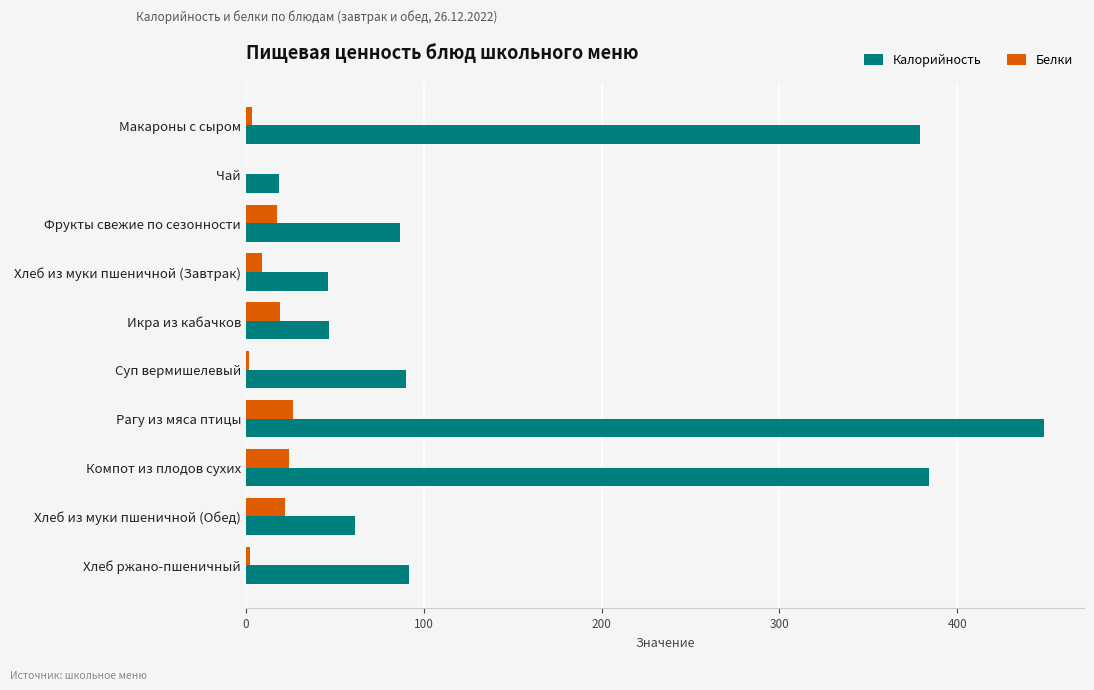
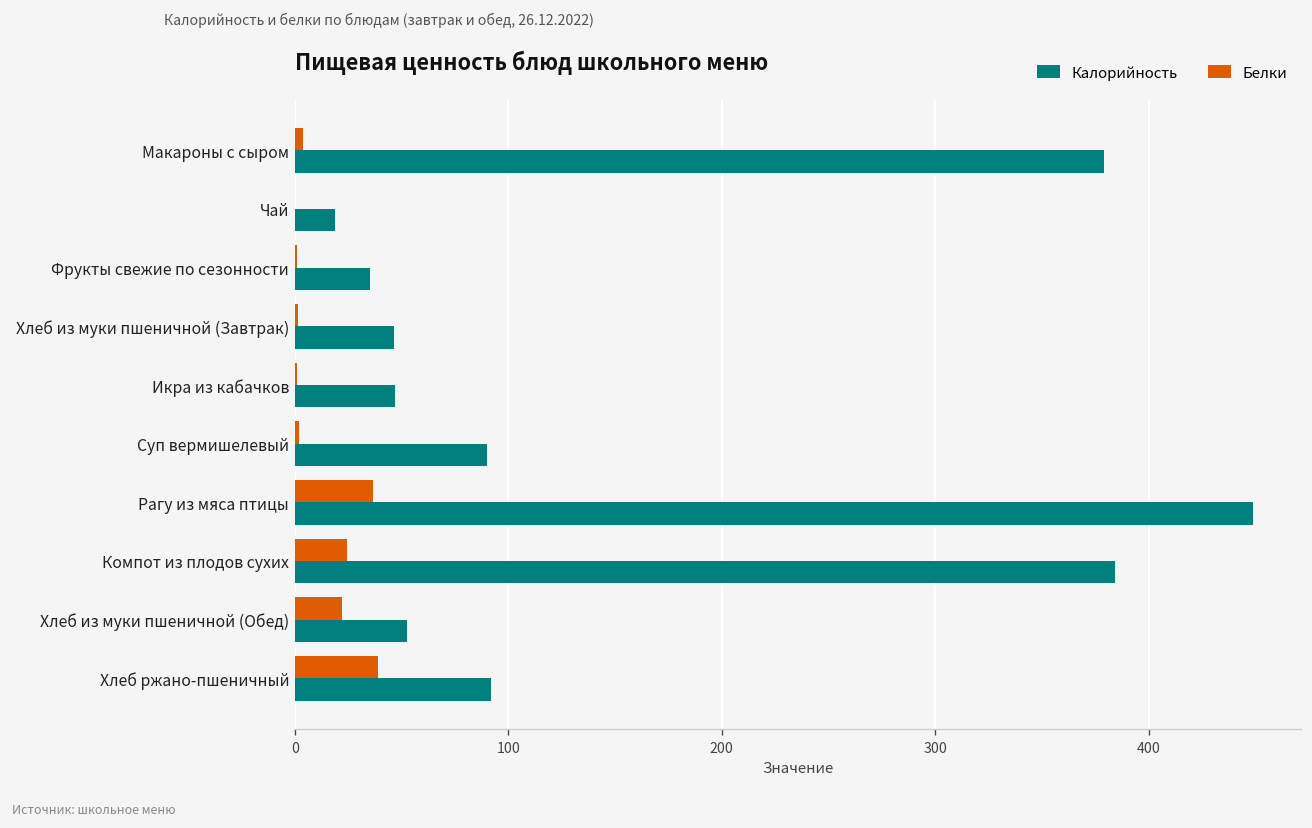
  {
    "Калорийность": {
      "Макароны с сыром": 379,
      "Чай": 19,
-     "Фрукты свежие по сезонности": 87,
+     "Фрукты свежие по сезонности": 35,
      "Хлеб из муки пшеничной (Завтрак)": 46,
      "Икра из кабачков": 47,
      "Суп вермишелевый": 90,
      "Рагу из мяса птицы": 449,
      "Компот из плодов сухих": 384,
-     "Хлеб из муки пшеничной (Обед)": 61,
+     "Хлеб из муки пшеничной (Обед)": 52,
      "Хлеб ржано-пшеничный": 92
    },
    "Белки": {
      "Макароны с сыром": 4,
      "Чай": 0,
-     "Фрукты свежие по сезонности": 18,
-     "Хлеб из муки пшеничной (Завтрак)": 9,
-     "Икра из кабачков": 19,
+     "Фрукты свежие по сезонности": 1,
+     "Хлеб из муки пшеничной (Завтрак)": 2,
+     "Икра из кабачков": 1,
      "Суп вермишелевый": 2,
-     "Рагу из мяса птицы": 27,
+     "Рагу из мяса птицы": 36,
      "Компот из плодов сухих": 24,
      "Хлеб из муки пшеничной (Обед)": 22,
-     "Хлеб ржано-пшеничный": 2
+     "Хлеб ржано-пшеничный": 39
    }
  }
